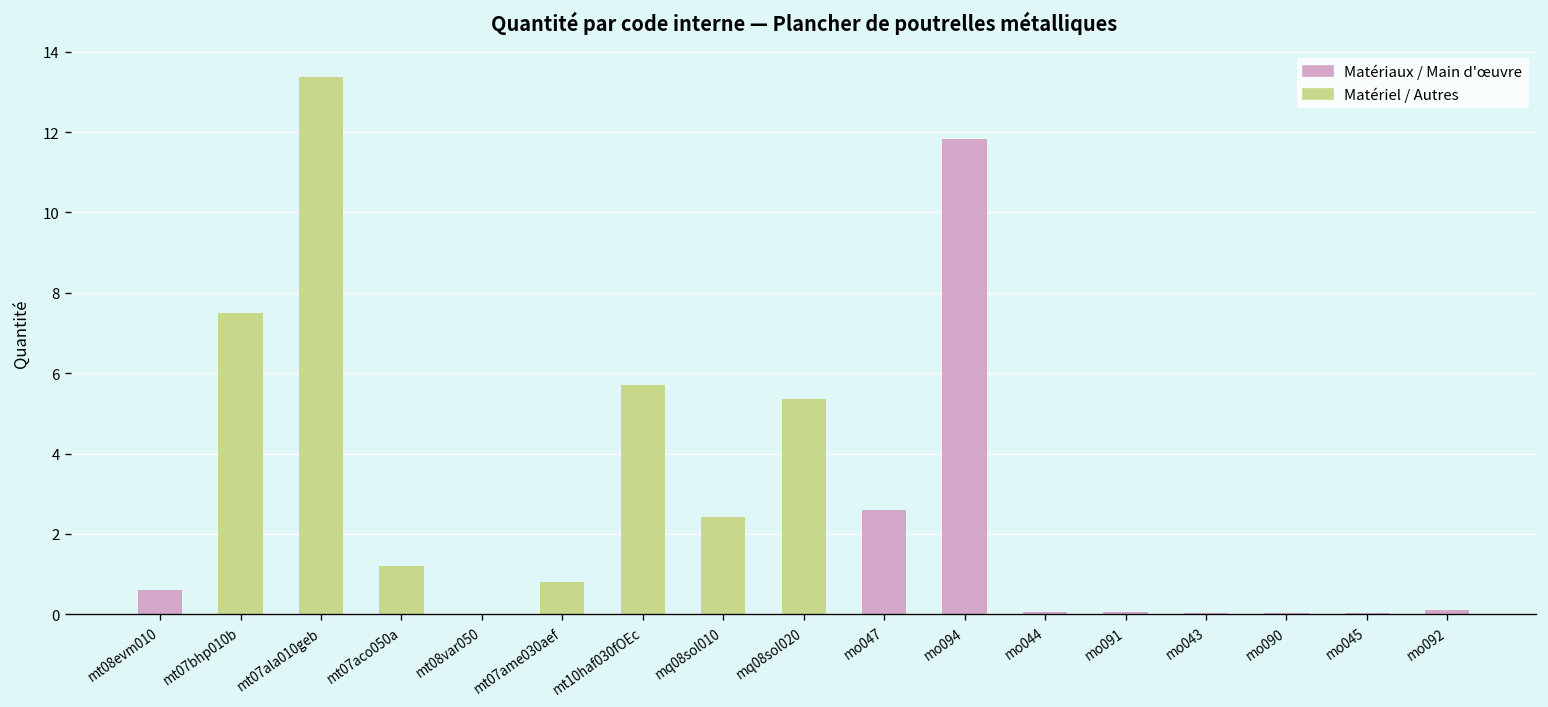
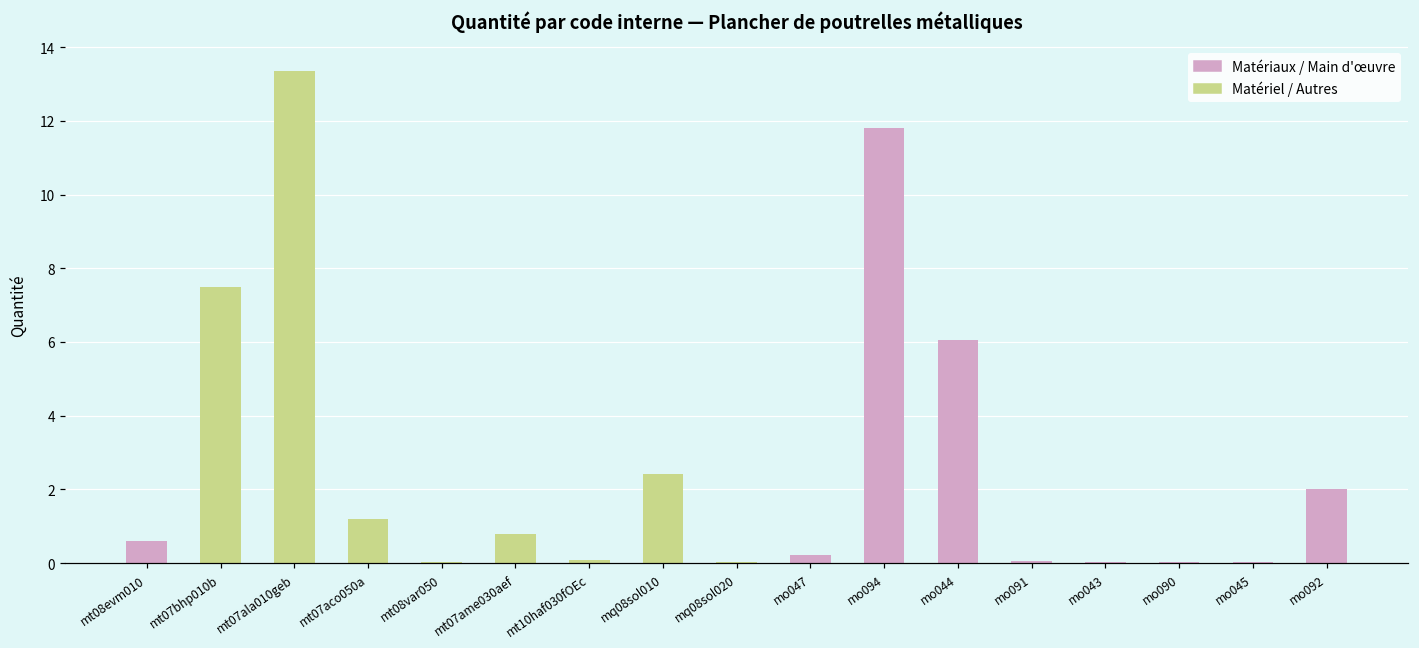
  {
    "mt08evm010": 0.6,
    "mt07bhp010b": 7.5,
    "mt07ala010geb": 13.4,
    "mt07aco050a": 1.2,
    "mt07ame030aef": 0.8,
-   "mt10haf030fOEc": 5.7,
+   "mt10haf030fOEc": 0.1,
    "mq08sol010": 2.4,
-   "mq08sol020": 5.4,
-   "mo047": 2.6,
+   "mq08sol020": 0.0,
+   "mo047": 0.2,
    "mo094": 11.8,
-   "mo044": 0.1,
-   "mo092": 0.1
+   "mo044": 6.1,
+   "mo092": 2.0
  }
